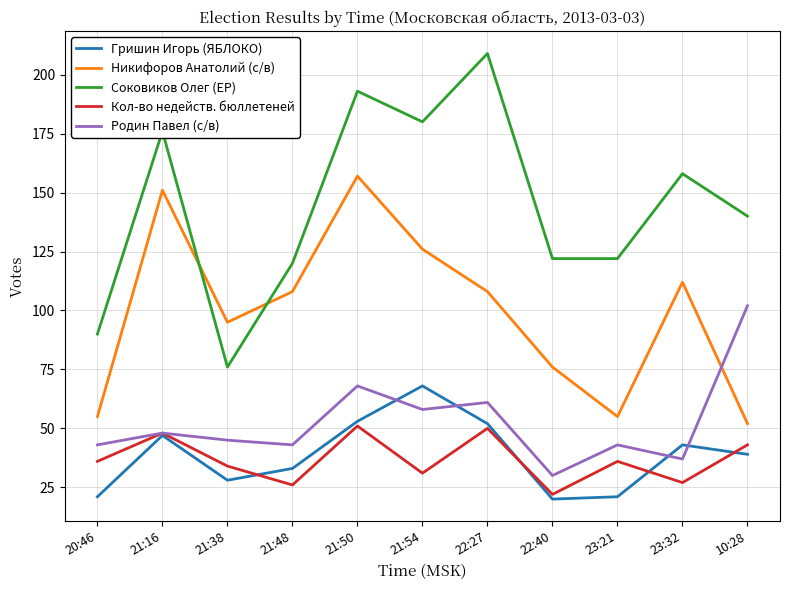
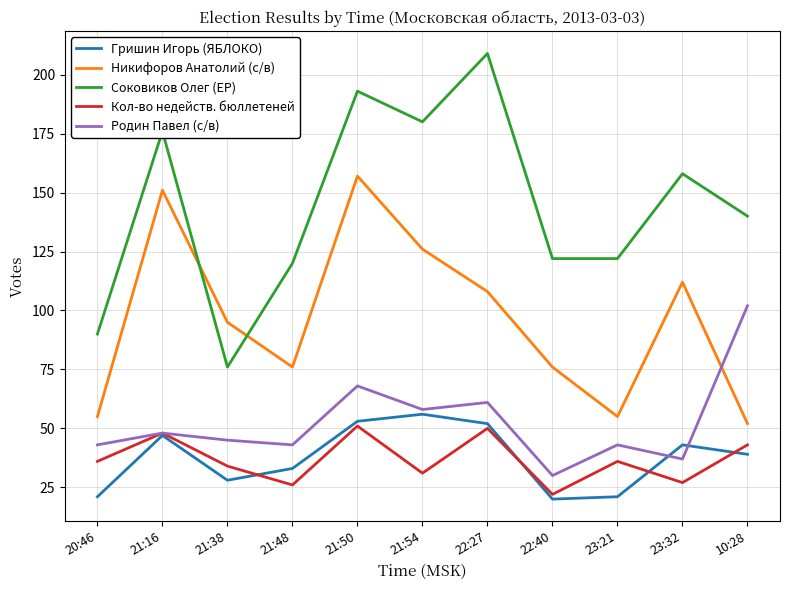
  {
    "Гришин Игорь (ЯБЛОКО)": {
      "20:46": 21,
      "21:38": 28,
      "21:48": 33,
      "21:50": 53,
-     "21:54": 68,
+     "21:54": 56,
      "22:27": 52,
      "22:40": 20,
      "23:21": 21,
      "23:32": 43,
      "10:28": 39
    },
    "Никифоров Анатолий (с/в)": {
      "20:46": 55,
      "21:16": 151,
      "21:38": 95,
-     "21:48": 108,
+     "21:48": 76,
      "21:50": 157,
      "21:54": 126,
      "22:27": 108,
      "22:40": 76,
      "23:21": 55,
      "23:32": 112,
      "10:28": 52
    },
    "Соковиков Олег (ЕР)": {
      "20:46": 90,
      "21:38": 76,
      "21:48": 120,
      "21:50": 193,
      "21:54": 180,
      "22:27": 209,
      "22:40": 122,
      "23:21": 122,
      "23:32": 158,
      "10:28": 140
    },
    "Кол-во недейств. бюллетеней": {
      "20:46": 36,
      "21:38": 34,
      "21:48": 26,
      "21:50": 51,
      "21:54": 31,
      "22:27": 50,
      "22:40": 22,
      "23:21": 36,
      "23:32": 27,
      "10:28": 43
    },
    "Родин Павел (с/в)": {
      "20:46": 43,
      "21:38": 45,
      "21:48": 43,
      "21:50": 68,
      "21:54": 58,
      "22:27": 61,
      "22:40": 30,
      "23:21": 43,
      "23:32": 37,
      "10:28": 102
    }
  }
